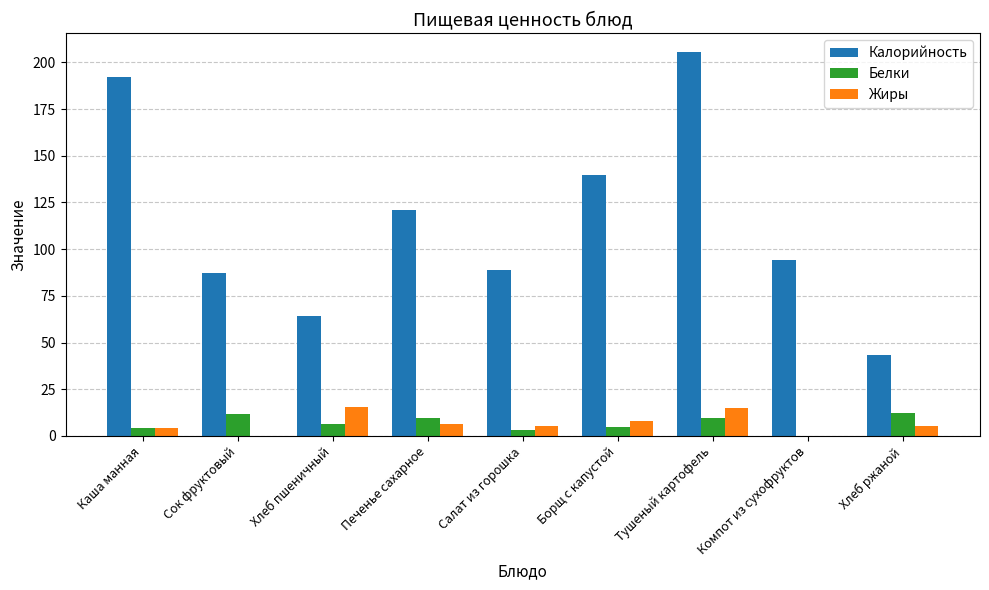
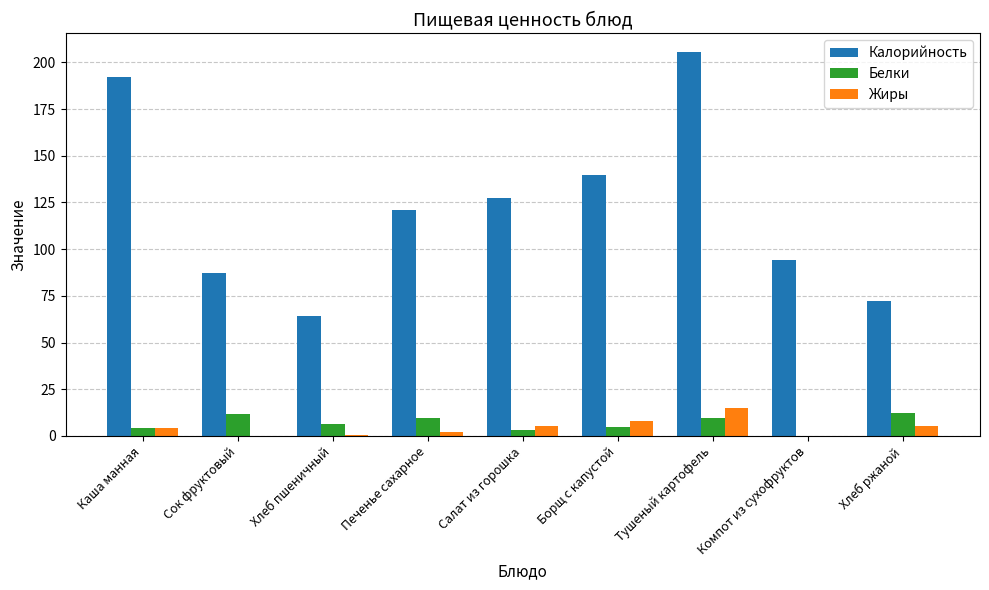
  {
    "Калорийность": {
      "Каша манная": 192,
      "Сок фруктовый": 87,
      "Хлеб пшеничный": 64,
      "Печенье сахарное": 121,
-     "Салат из горошка": 89,
+     "Салат из горошка": 127,
      "Борщ с капустой": 140,
      "Тушеный картофель": 205,
      "Компот из сухофруктов": 94,
-     "Хлеб ржаной": 44
+     "Хлеб ржаной": 72
    },
    "Белки": {
      "Каша манная": 5,
      "Сок фруктовый": 12,
      "Хлеб пшеничный": 7,
      "Печенье сахарное": 10,
      "Салат из горошка": 3,
      "Борщ с капустой": 5,
      "Тушеный картофель": 10,
      "Хлеб ржаной": 12
    },
    "Жиры": {
      "Каша манная": 4,
-     "Хлеб пшеничный": 15,
-     "Печенье сахарное": 7,
+     "Хлеб пшеничный": 1,
+     "Печенье сахарное": 2,
      "Салат из горошка": 5,
      "Борщ с капустой": 8,
      "Тушеный картофель": 15,
      "Компот из сухофруктов": 0,
      "Хлеб ржаной": 6
    }
  }
